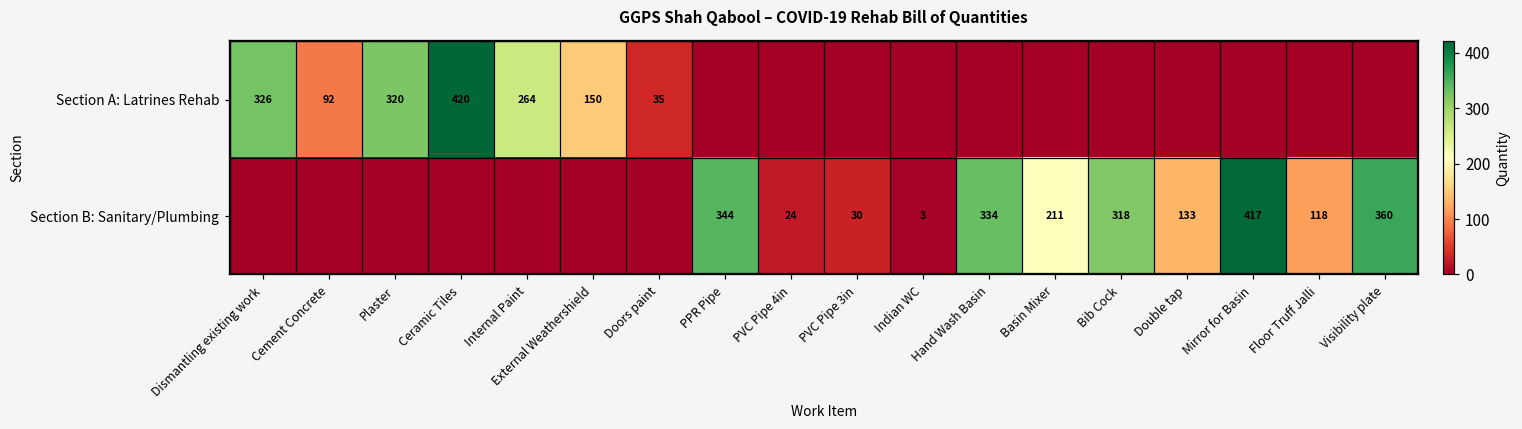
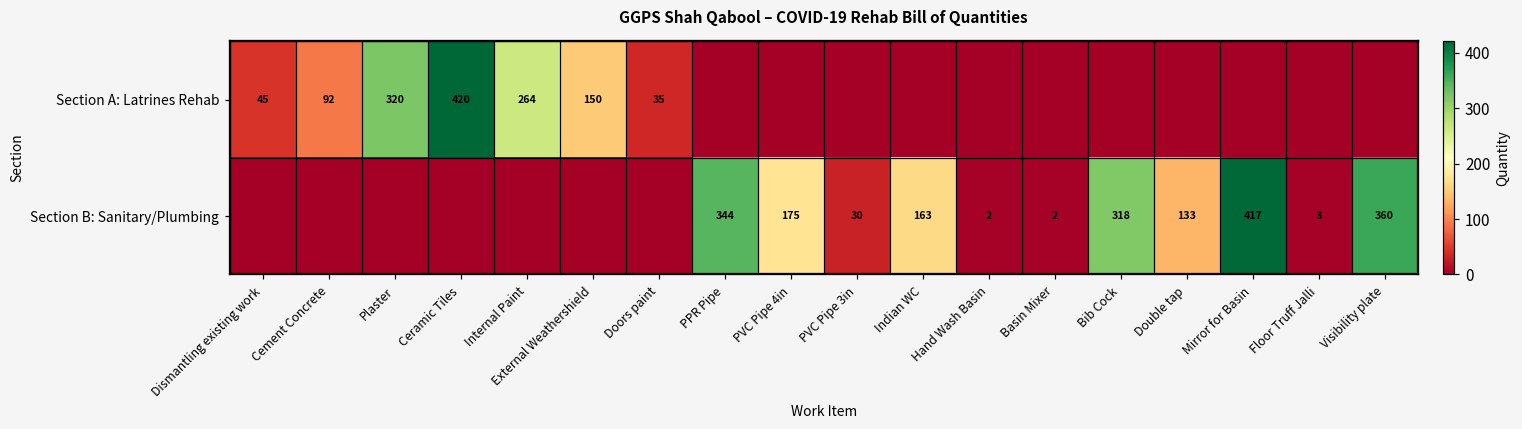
  {
    "Section A: Latrines Rehab": {
-     "Dismantling existing work": 326,
+     "Dismantling existing work": 45,
      "Cement Concrete": 92,
      "Plaster": 320,
      "Ceramic Tiles": 420,
      "Internal Paint": 264,
      "External Weathershield": 150,
      "Doors paint": 35
    },
    "Section B: Sanitary/Plumbing": {
      "PPR Pipe": 344,
-     "PVC Pipe 4in": 24,
+     "PVC Pipe 4in": 175,
      "PVC Pipe 3in": 30,
-     "Indian WC": 3,
-     "Hand Wash Basin": 334,
-     "Basin Mixer": 211,
+     "Indian WC": 163,
+     "Hand Wash Basin": 2,
+     "Basin Mixer": 2,
      "Bib Cock": 318,
      "Double tap": 133,
      "Mirror for Basin": 417,
-     "Floor Truff Jalli": 118,
+     "Floor Truff Jalli": 3,
      "Visibility plate": 360
    }
  }
